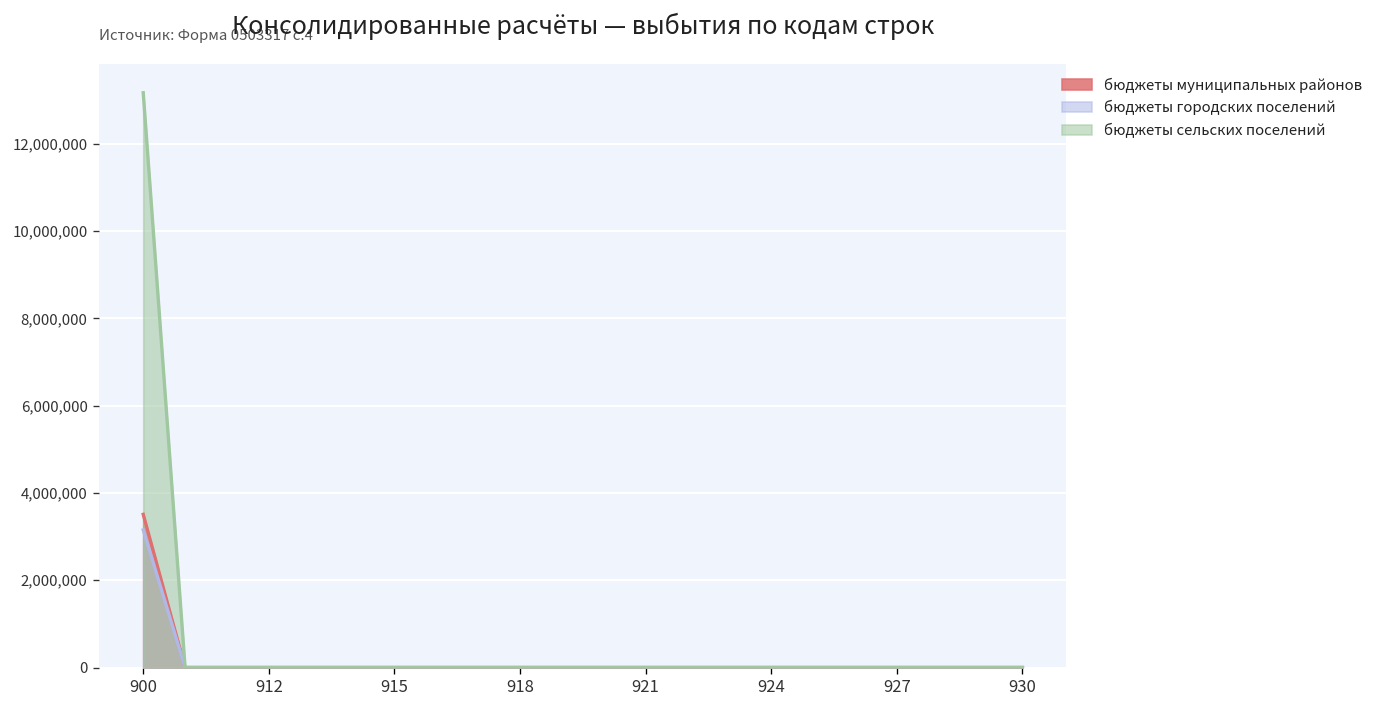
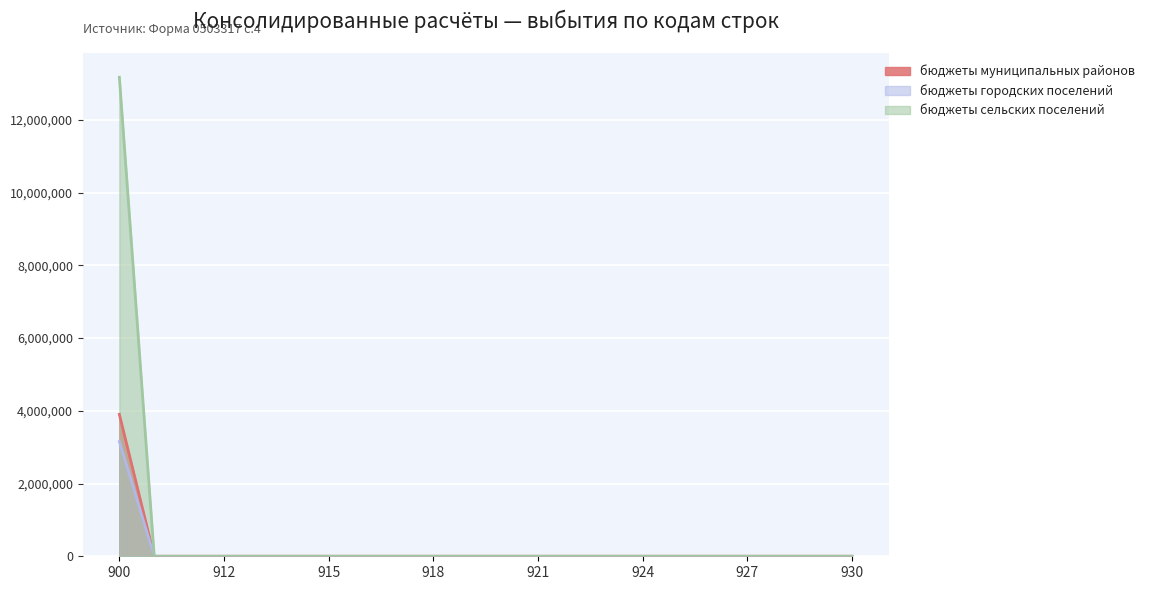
  {
    "бюджеты муниципальных районов": {
-     "900": "3,500,000"
+     "900": "3,900,000"
    },
    "бюджеты городских поселений": {
      "900": "3,200,000"
    },
    "бюджеты сельских поселений": {
      "900": "13,200,000"
    }
  }
